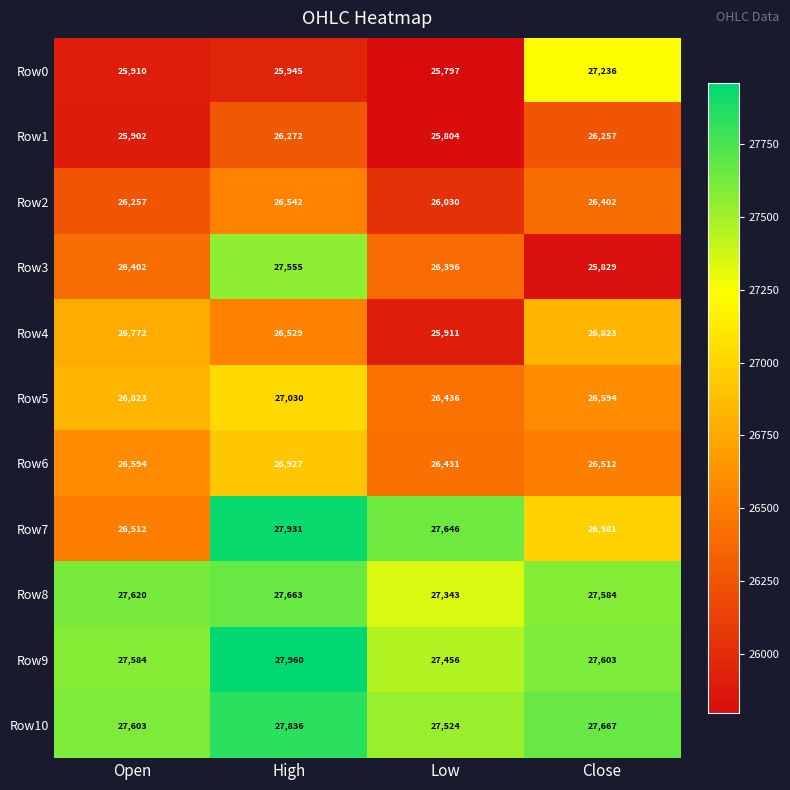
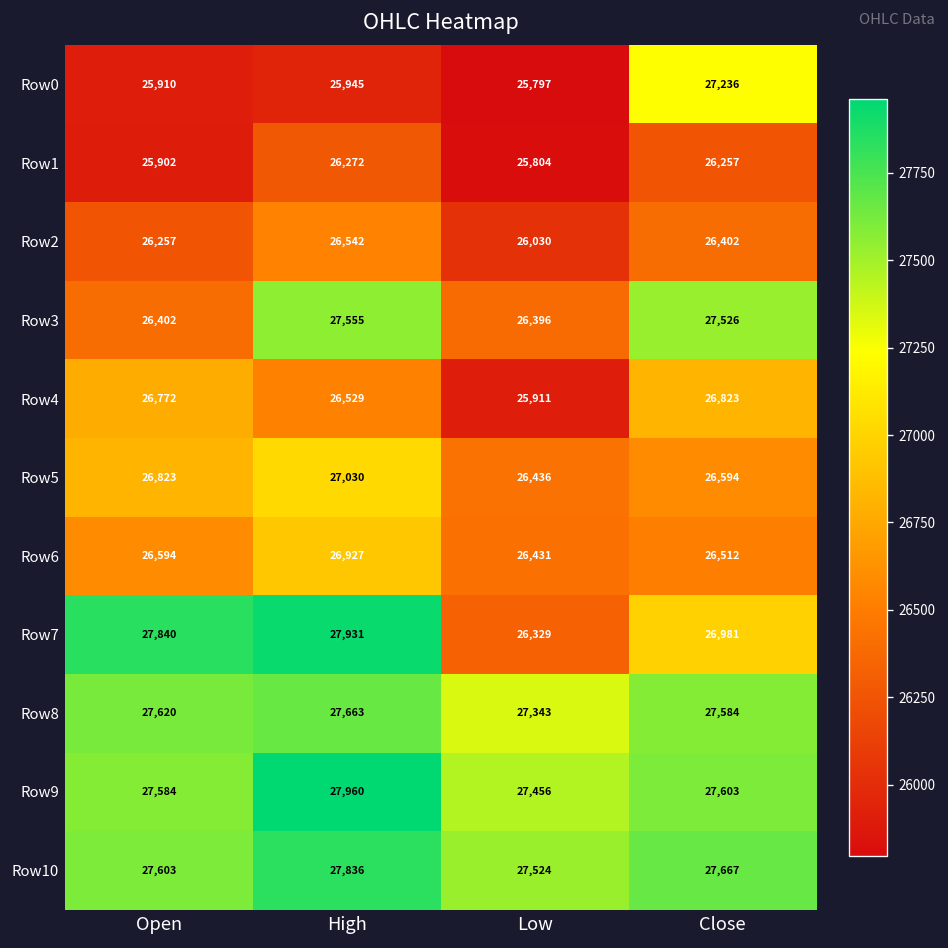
  {
    "Row0": {
      "Open": "25,910",
      "High": "25,945",
      "Low": "25,797",
      "Close": "27,236"
    },
    "Row1": {
      "Open": "25,902",
      "High": "26,272",
      "Low": "25,804",
      "Close": "26,257"
    },
    "Row2": {
      "Open": "26,257",
      "High": "26,542",
      "Low": "26,030",
      "Close": "26,402"
    },
    "Row3": {
      "Open": "26,402",
      "High": "27,555",
      "Low": "26,396",
-     "Close": "25,829"
+     "Close": "27,526"
    },
    "Row4": {
      "Open": "26,772",
      "High": "26,529",
      "Low": "25,911",
      "Close": "26,823"
    },
    "Row5": {
      "Open": "26,823",
      "High": "27,030",
      "Low": "26,436",
      "Close": "26,594"
    },
    "Row6": {
      "Open": "26,594",
      "High": "26,927",
      "Low": "26,431",
      "Close": "26,512"
    },
    "Row7": {
-     "Open": "26,512",
+     "Open": "27,840",
      "High": "27,931",
-     "Low": "27,646",
+     "Low": "26,329",
      "Close": "26,981"
    },
    "Row8": {
      "Open": "27,620",
      "High": "27,663",
      "Low": "27,343",
      "Close": "27,584"
    },
    "Row9": {
      "Open": "27,584",
      "High": "27,960",
      "Low": "27,456",
      "Close": "27,603"
    },
    "Row10": {
      "Open": "27,603",
      "High": "27,836",
      "Low": "27,524",
      "Close": "27,667"
    }
  }
